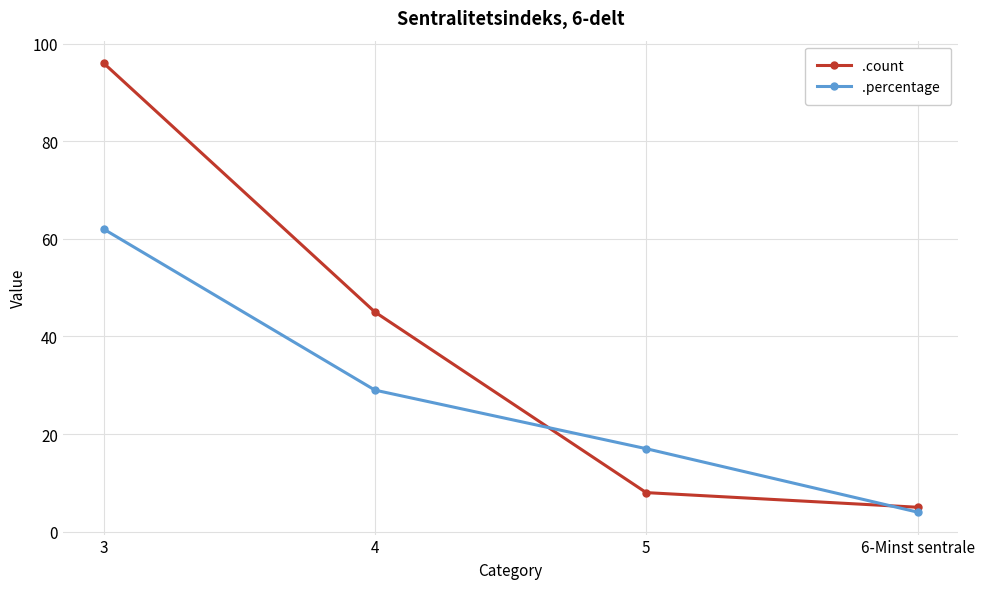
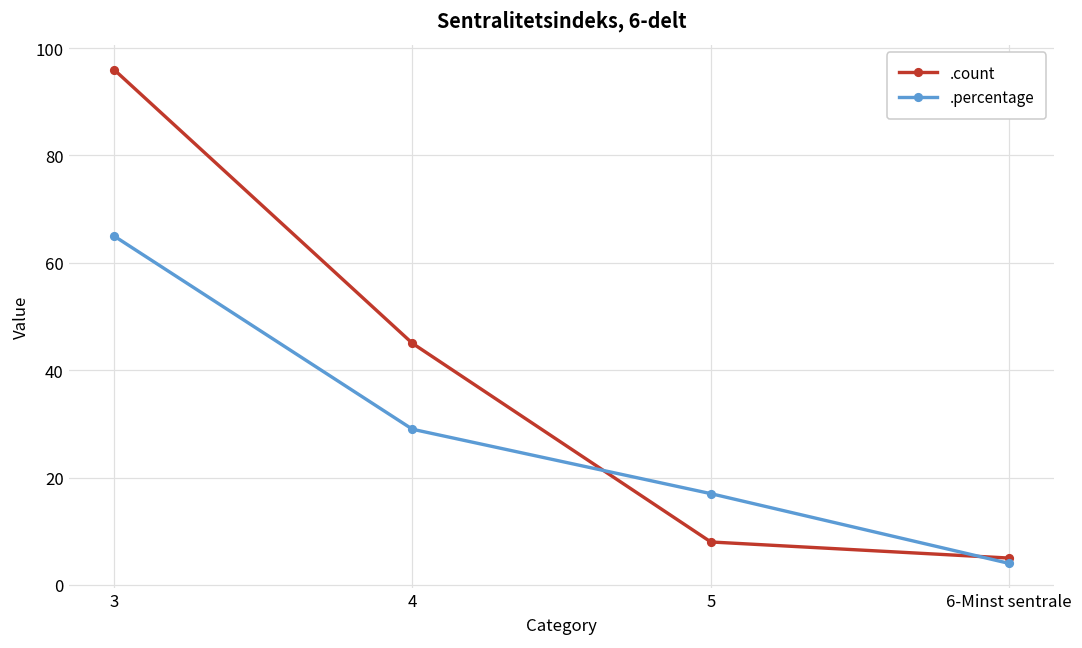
  {
    ".count": {
      "3": 96,
      "4": 45,
      "5": 8,
      "6-Minst sentrale": 5
    },
    ".percentage": {
-     "3": 62,
+     "3": 65,
      "4": 29,
      "5": 17,
      "6-Minst sentrale": 4
    }
  }
